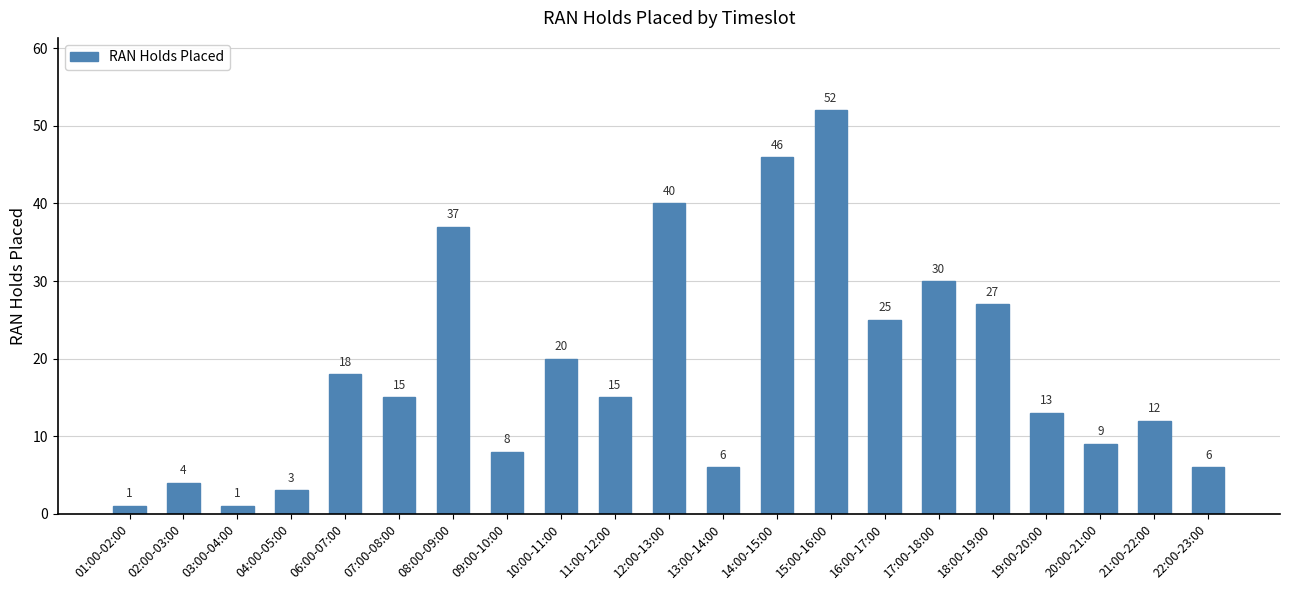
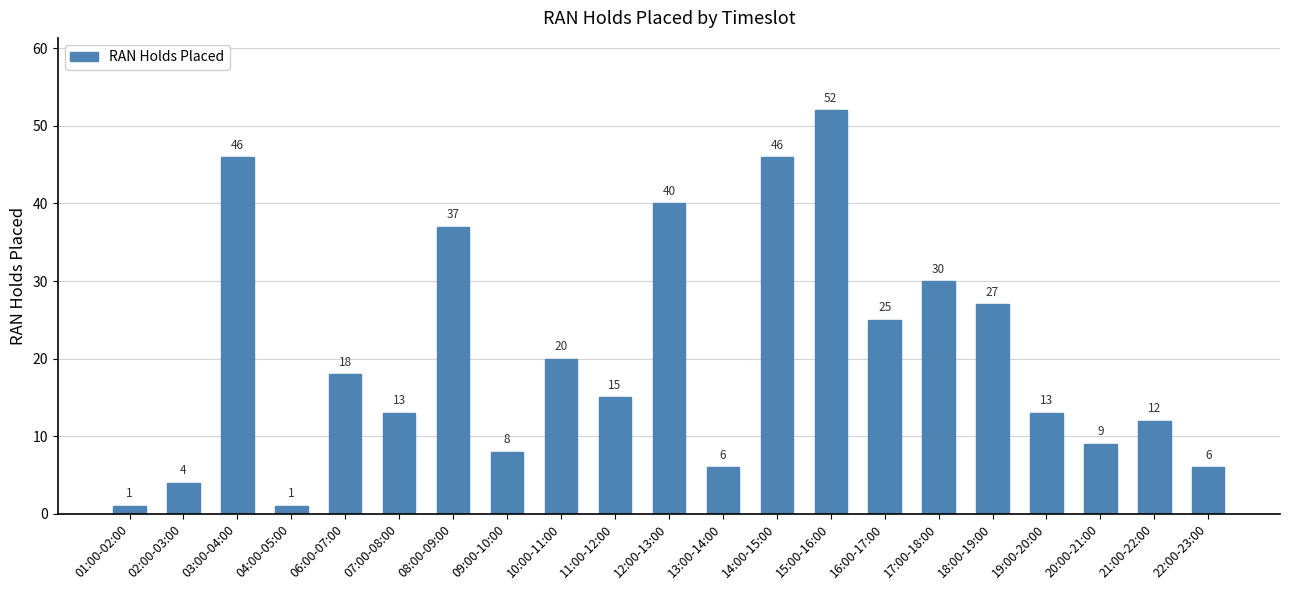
  {
    "01:00-02:00": 1,
    "02:00-03:00": 4,
-   "03:00-04:00": 1,
-   "04:00-05:00": 3,
+   "03:00-04:00": 46,
+   "04:00-05:00": 1,
    "06:00-07:00": 18,
-   "07:00-08:00": 15,
+   "07:00-08:00": 13,
    "08:00-09:00": 37,
    "09:00-10:00": 8,
    "10:00-11:00": 20,
    "11:00-12:00": 15,
    "12:00-13:00": 40,
    "13:00-14:00": 6,
    "14:00-15:00": 46,
    "15:00-16:00": 52,
    "16:00-17:00": 25,
    "17:00-18:00": 30,
    "18:00-19:00": 27,
    "19:00-20:00": 13,
    "20:00-21:00": 9,
    "21:00-22:00": 12,
    "22:00-23:00": 6
  }
